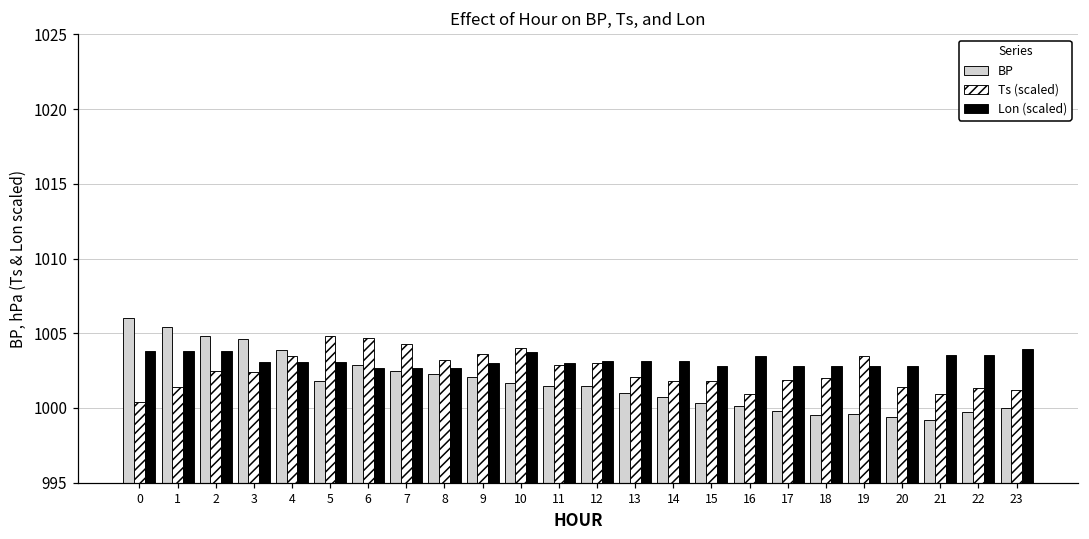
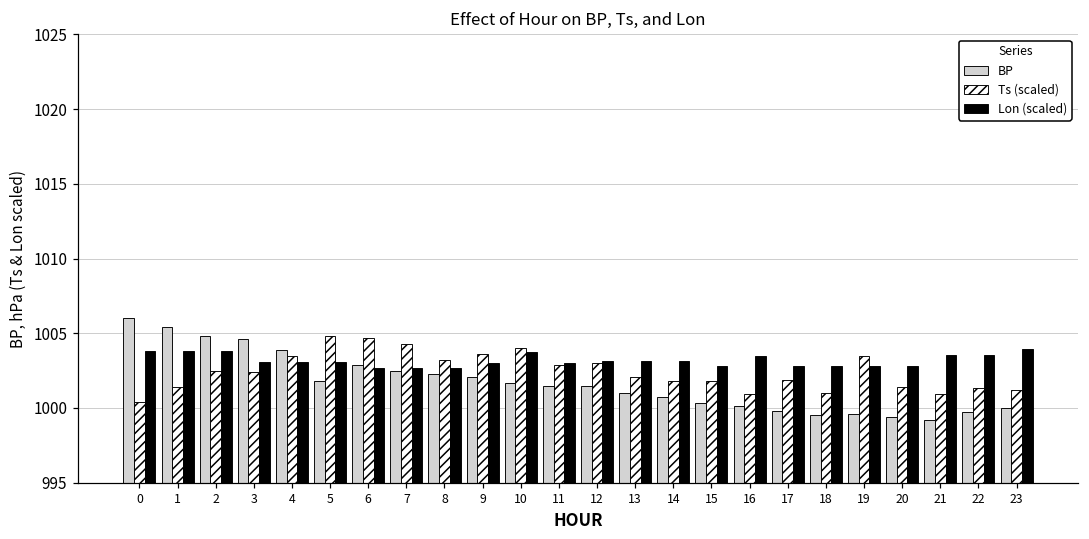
  {
    "BP": {
      "0": 1006.0,
      "1": 1005.4,
      "2": 1004.8,
      "3": 1004.6,
      "4": 1003.9,
      "5": 1001.8,
      "6": 1002.9,
      "7": 1002.5,
      "8": 1002.3,
      "9": 1002.1,
      "10": 1001.7,
      "11": 1001.5,
      "12": 1001.5,
      "13": 1001.0,
      "14": 1000.7,
      "15": 1000.3,
      "16": 1000.1,
      "17": 999.8,
      "18": 999.5,
      "19": 999.6,
      "20": 999.4,
      "21": 999.2,
      "22": 999.7,
      "23": 1000.0
    },
    "Ts (scaled)": {
      "0": 1000.4,
      "1": 1001.4,
      "2": 1002.5,
      "3": 1002.4,
      "4": 1003.5,
      "5": 1004.8,
      "6": 1004.7,
      "7": 1004.3,
      "8": 1003.2,
      "9": 1003.6,
      "10": 1004.0,
      "11": 1002.9,
      "12": 1003.0,
      "13": 1002.1,
      "14": 1001.8,
      "15": 1001.8,
      "16": 1000.9,
      "17": 1001.9,
-     "18": 1002.0,
+     "18": 1001.0,
      "19": 1003.5,
      "20": 1001.4,
      "21": 1000.9,
      "22": 1001.3,
      "23": 1001.2
    },
    "Lon (scaled)": {
      "0": 1003.8,
      "1": 1003.8,
      "2": 1003.8,
      "3": 1003.1,
      "4": 1003.1,
      "5": 1003.1,
      "6": 1002.7,
      "7": 1002.7,
      "8": 1002.7,
      "9": 1003.0,
      "10": 1003.7,
      "11": 1003.0,
      "12": 1003.2,
      "13": 1003.2,
      "14": 1003.2,
      "15": 1002.8,
      "16": 1003.5,
      "17": 1002.8,
      "18": 1002.8,
      "19": 1002.8,
      "20": 1002.8,
      "21": 1003.5,
      "22": 1003.5,
      "23": 1003.9
    }
  }
